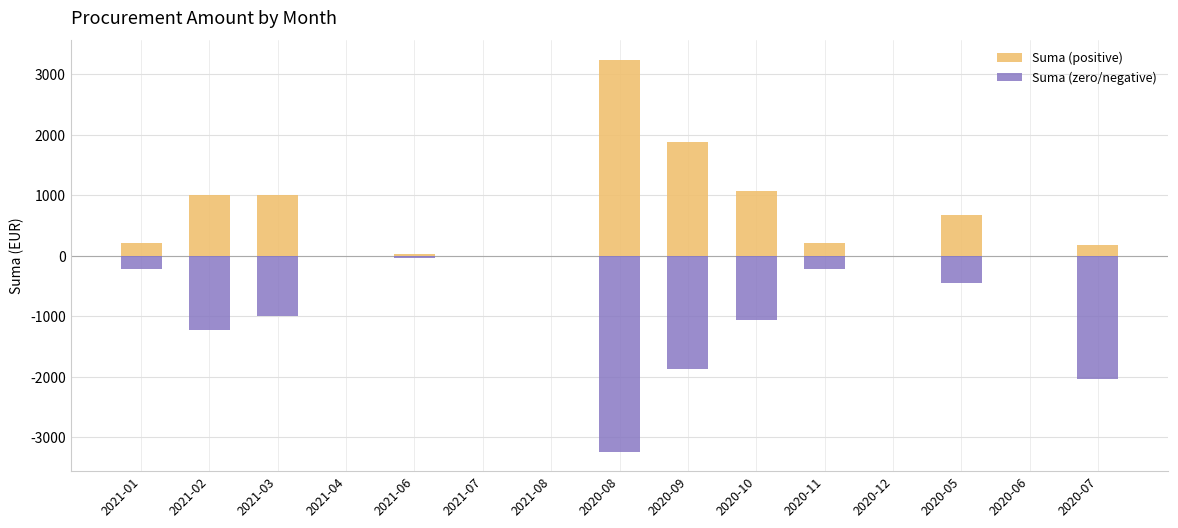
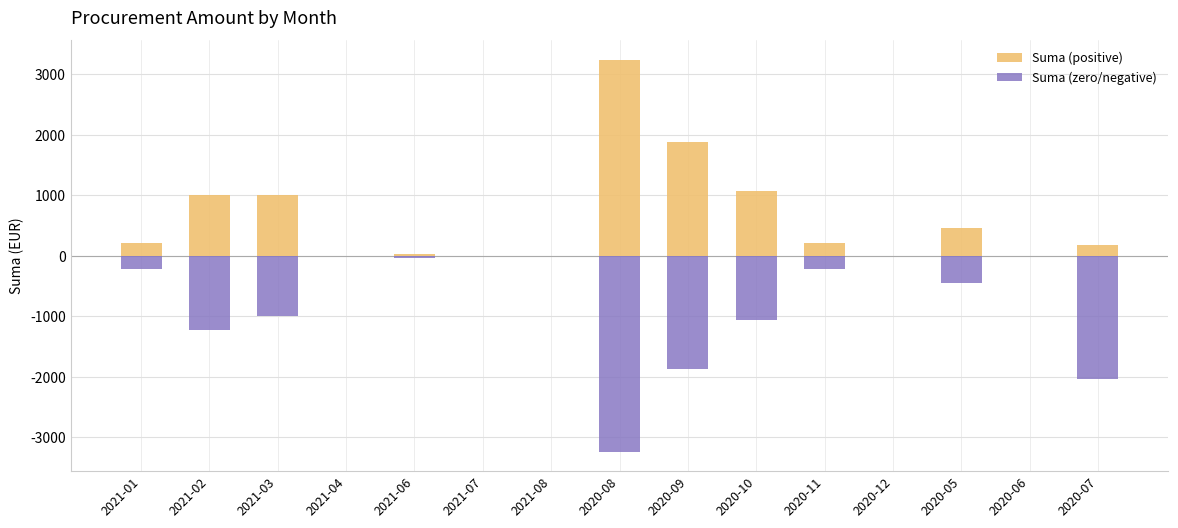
  {
    "Suma (positive)": {
      "2021-01": 200,
      "2021-02": 1000,
      "2021-03": 1000,
      "2021-04": 0,
      "2021-07": 0,
      "2021-08": 0,
      "2020-08": 3200,
      "2020-09": 1900,
      "2020-10": 1100,
      "2020-11": 200,
      "2020-12": 0,
-     "2020-05": 700,
+     "2020-05": 500,
      "2020-06": 0,
      "2020-07": 200
    },
    "Suma (zero/negative)": {
      "2021-01": -200,
      "2021-02": -1200,
      "2021-03": -1000,
      "2021-04": 0,
      "2021-07": 0,
      "2021-08": 0,
      "2020-08": -3200,
      "2020-09": -1900,
      "2020-10": -1100,
      "2020-11": -200,
      "2020-12": 0,
      "2020-05": -500,
      "2020-06": 0,
      "2020-07": -2000
    }
  }
